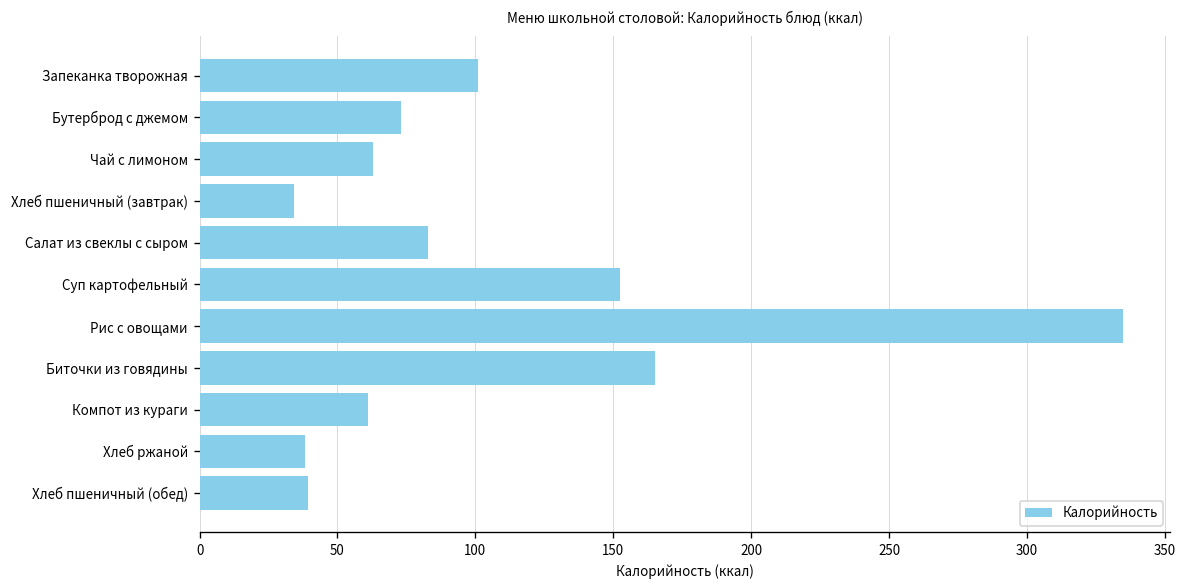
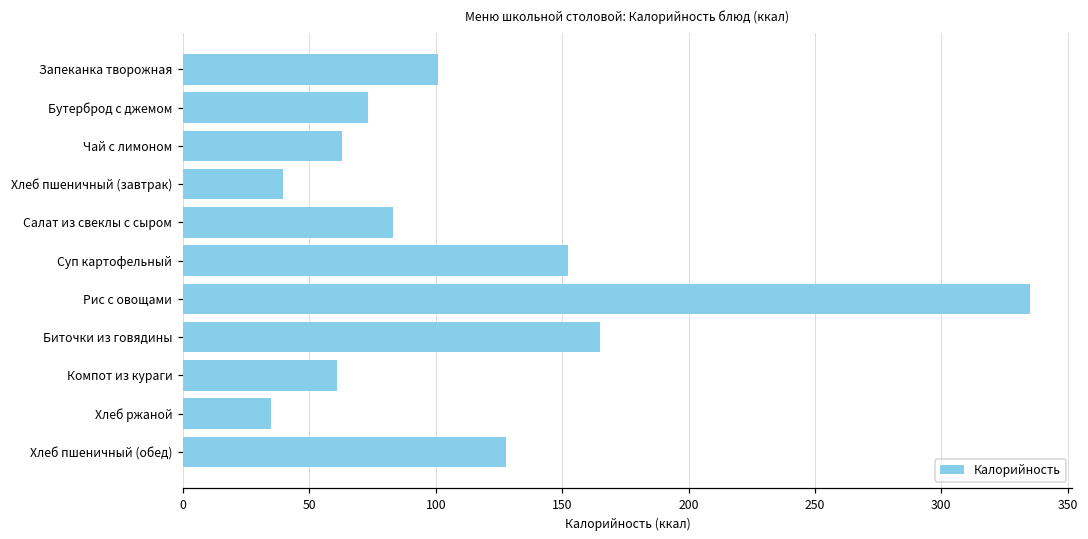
  {
    "Запеканка творожная": 101,
    "Бутерброд с джемом": 73,
    "Чай с лимоном": 63,
-   "Хлеб пшеничный (завтрак)": 34,
+   "Хлеб пшеничный (завтрак)": 39,
    "Салат из свеклы с сыром": 83,
    "Суп картофельный": 153,
    "Рис с овощами": 335,
    "Биточки из говядины": 165,
    "Компот из кураги": 61,
-   "Хлеб ржаной": 38,
-   "Хлеб пшеничный (обед)": 39
+   "Хлеб ржаной": 35,
+   "Хлеб пшеничный (обед)": 128
  }
